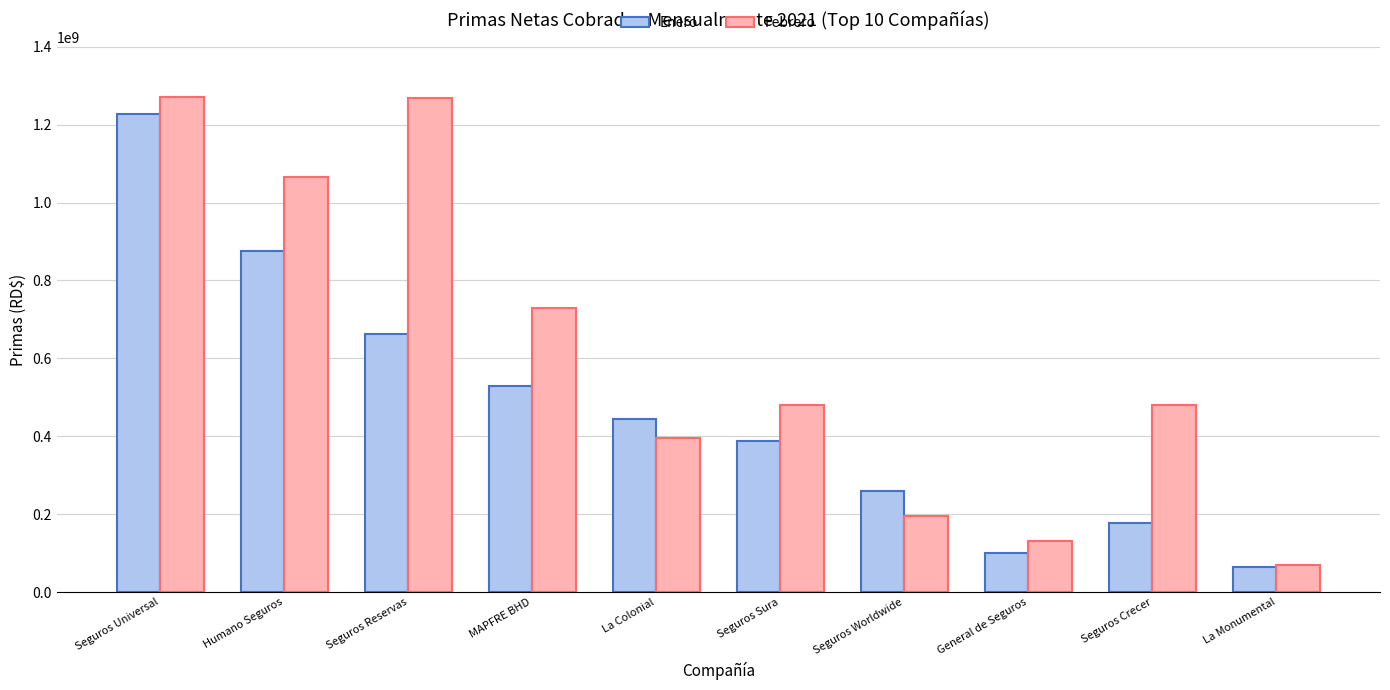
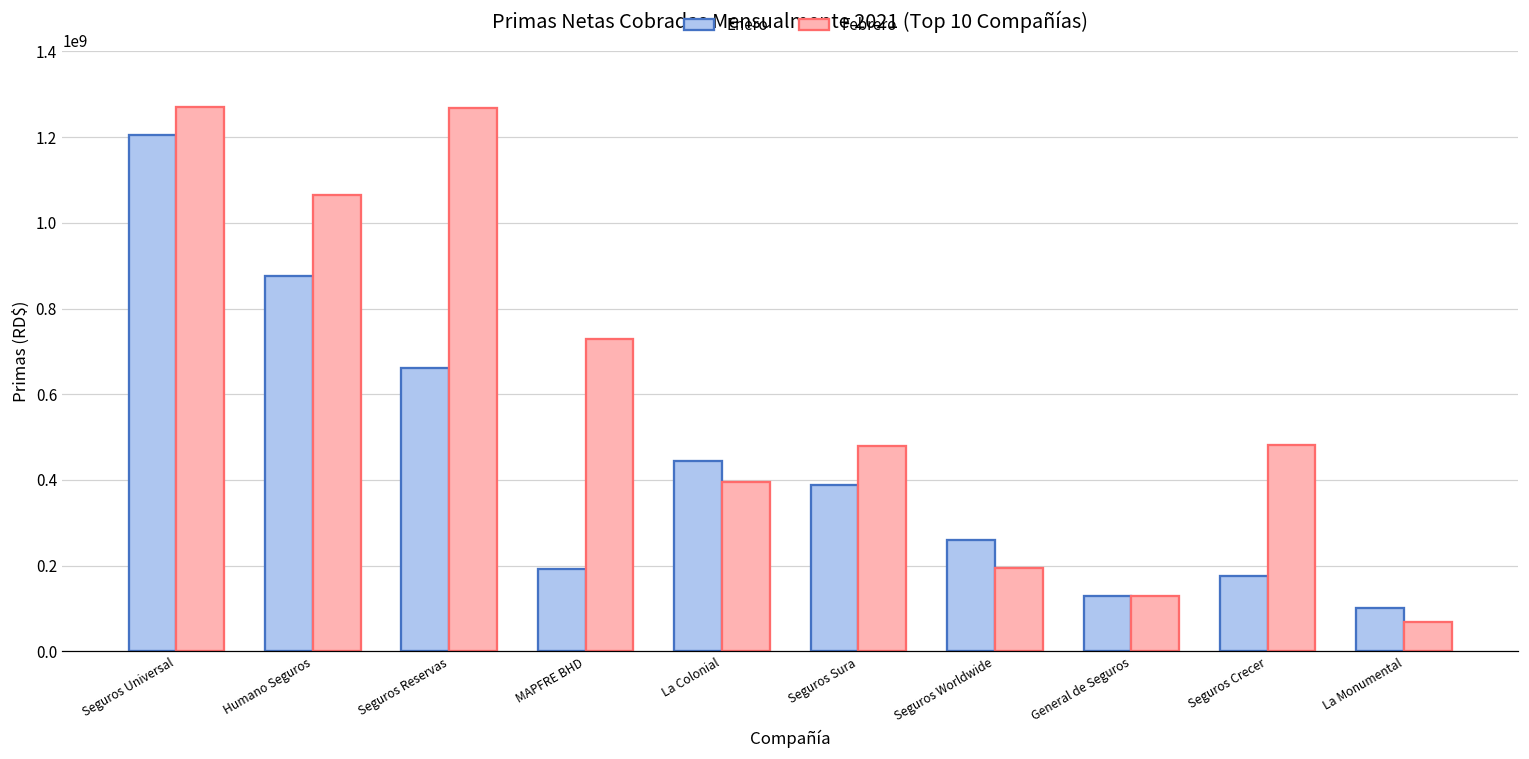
  {
    "Enero": {
-     "Seguros Universal": 1230000000,
+     "Seguros Universal": 1200000000,
      "Humano Seguros": 880000000,
      "Seguros Reservas": 660000000,
-     "MAPFRE BHD": 530000000,
+     "MAPFRE BHD": 190000000,
      "La Colonial": 440000000,
      "Seguros Sura": 390000000,
      "Seguros Worldwide": 260000000,
-     "General de Seguros": 100000000,
+     "General de Seguros": 130000000,
      "Seguros Crecer": 180000000,
-     "La Monumental": 70000000
+     "La Monumental": 100000000
    },
    "Febrero": {
      "Seguros Universal": 1270000000,
      "Humano Seguros": 1060000000,
      "Seguros Reservas": 1270000000,
      "MAPFRE BHD": 730000000,
      "La Colonial": 400000000,
      "Seguros Sura": 480000000,
      "Seguros Worldwide": 200000000,
      "General de Seguros": 130000000,
      "Seguros Crecer": 480000000,
      "La Monumental": 70000000
    }
  }
